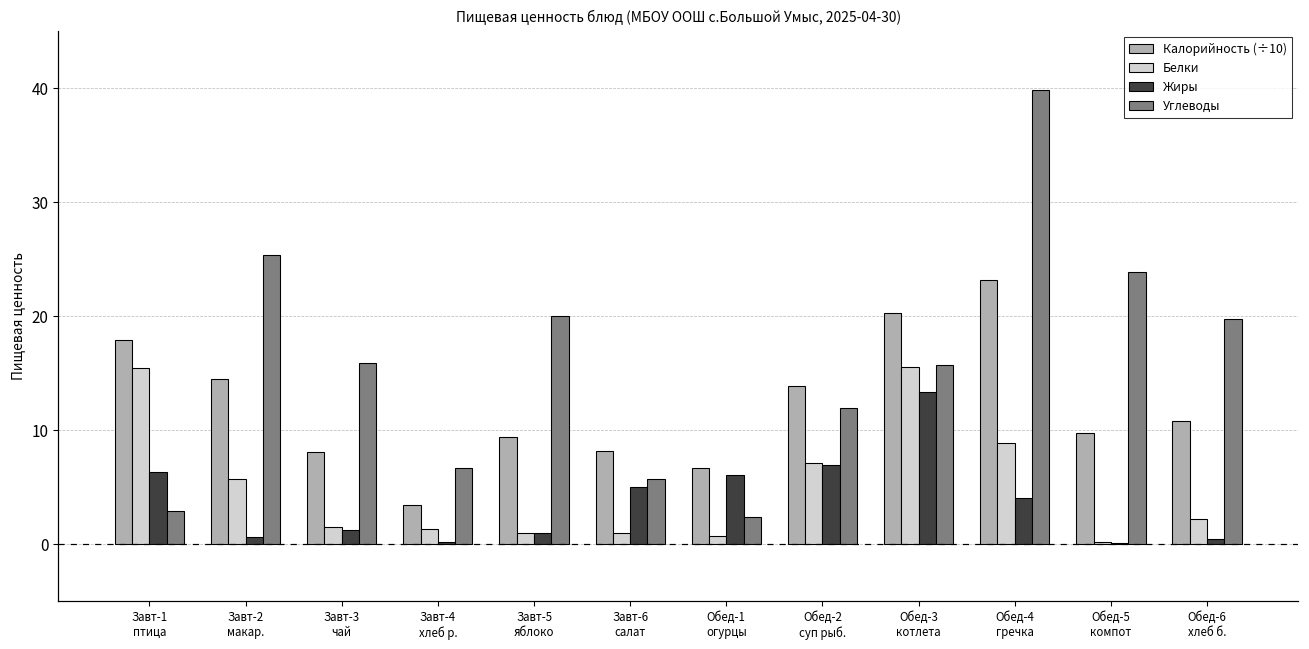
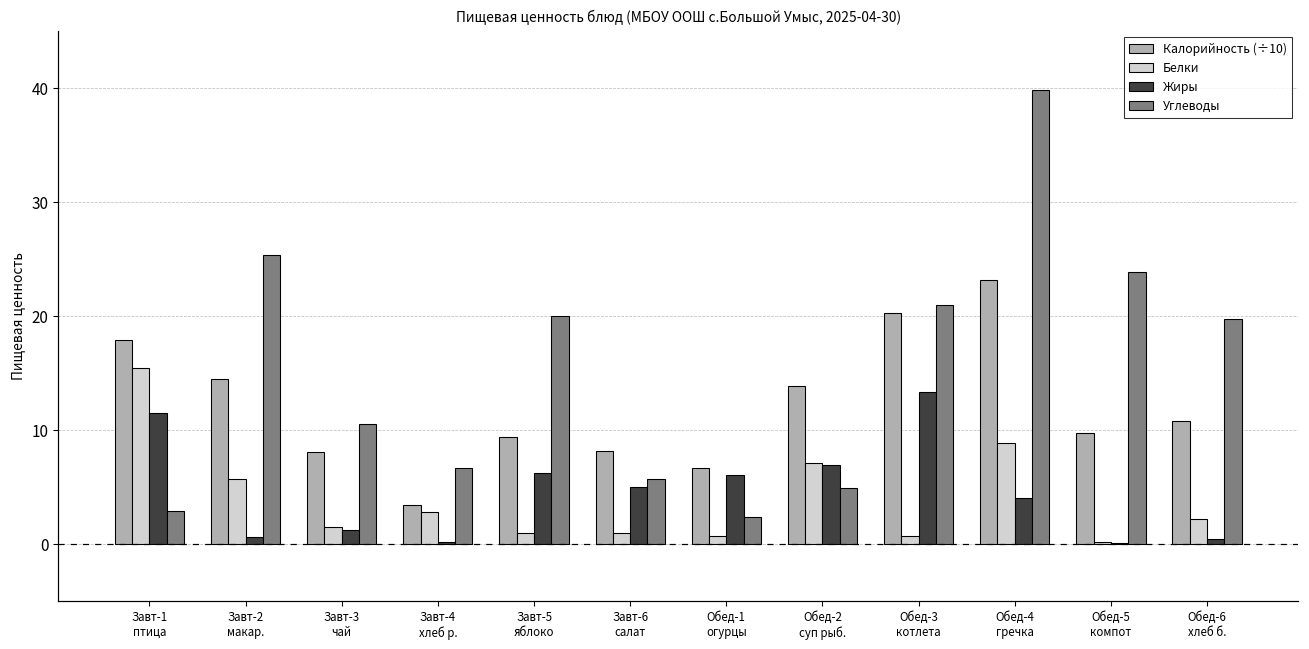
  {
    "Калорийность (÷10)": {
      "Завт-1 птица": 17.9,
      "Завт-2 макар.": 14.5,
      "Завт-3 чай": 8.1,
      "Завт-4 хлеб р.": 3.5,
      "Завт-5 яблоко": 9.4,
      "Завт-6 салат": 8.2,
      "Обед-1 огурцы": 6.7,
      "Обед-2 суп рыб.": 13.9,
      "Обед-3 котлета": 20.3,
      "Обед-4 гречка": 23.2,
      "Обед-5 компот": 9.8,
      "Обед-6 хлеб б.": 10.8
    },
    "Белки": {
      "Завт-1 птица": 15.5,
      "Завт-2 макар.": 5.7,
      "Завт-3 чай": 1.5,
-     "Завт-4 хлеб р.": 1.3,
+     "Завт-4 хлеб р.": 2.8,
      "Завт-5 яблоко": 1.0,
      "Завт-6 салат": 1.0,
      "Обед-1 огурцы": 0.8,
      "Обед-2 суп рыб.": 7.2,
-     "Обед-3 котлета": 15.6,
+     "Обед-3 котлета": 0.7,
      "Обед-4 гречка": 8.9,
      "Обед-6 хлеб б.": 2.2
    },
    "Жиры": {
-     "Завт-1 птица": 6.3,
+     "Завт-1 птица": 11.5,
      "Завт-2 макар.": 0.7,
      "Завт-3 чай": 1.3,
-     "Завт-5 яблоко": 1.0,
+     "Завт-5 яблоко": 6.3,
      "Завт-6 салат": 5.1,
      "Обед-1 огурцы": 6.1,
      "Обед-2 суп рыб.": 7.0,
      "Обед-3 котлета": 13.4,
      "Обед-4 гречка": 4.1,
      "Обед-6 хлеб б.": 0.4
    },
    "Углеводы": {
      "Завт-1 птица": 2.9,
      "Завт-2 макар.": 25.4,
-     "Завт-3 чай": 15.9,
+     "Завт-3 чай": 10.6,
      "Завт-4 хлеб р.": 6.7,
      "Завт-5 яблоко": 20.0,
      "Завт-6 салат": 5.8,
      "Обед-1 огурцы": 2.4,
-     "Обед-2 суп рыб.": 12.0,
-     "Обед-3 котлета": 15.7,
+     "Обед-2 суп рыб.": 5.0,
+     "Обед-3 котлета": 21.0,
      "Обед-4 гречка": 39.8,
      "Обед-5 компот": 23.9,
      "Обед-6 хлеб б.": 19.8
    }
  }
